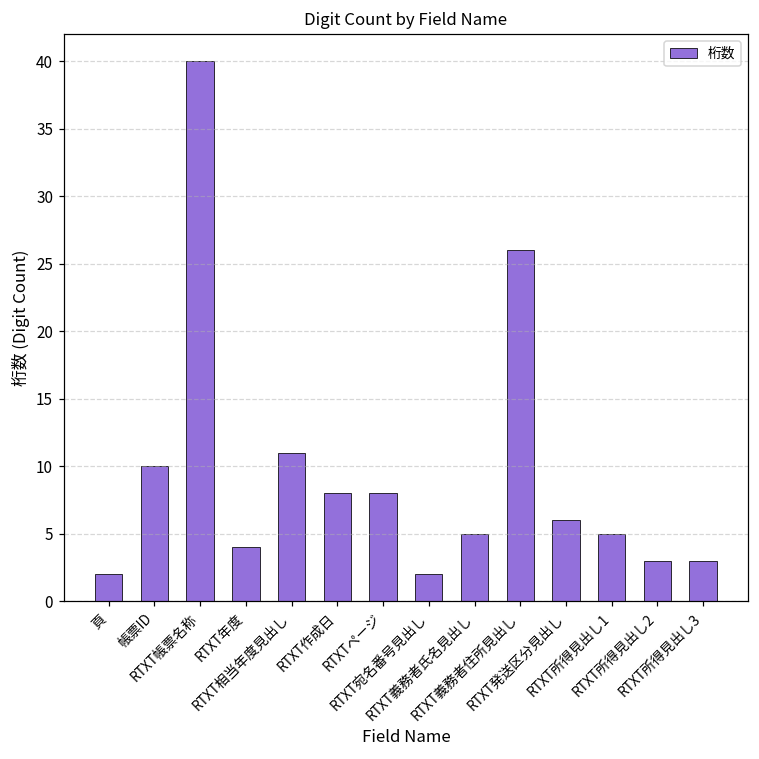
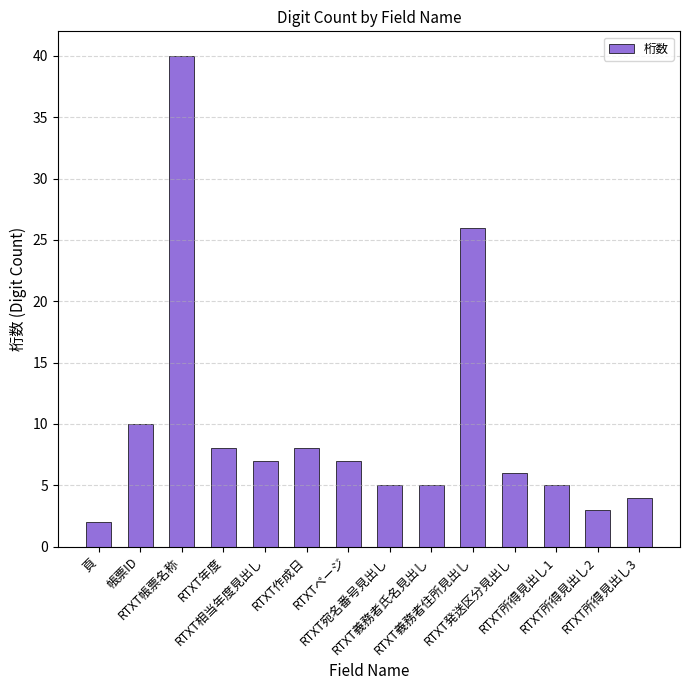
  {
    "頁": 2,
    "帳票ID": 10,
    "RTXT帳票名称": 40,
-   "RTXT年度": 4,
-   "RTXT相当年度見出し": 11,
+   "RTXT年度": 8,
+   "RTXT相当年度見出し": 7,
    "RTXT作成日": 8,
-   "RTXTページ": 8,
-   "RTXT宛名番号見出し": 2,
+   "RTXTページ": 7,
+   "RTXT宛名番号見出し": 5,
    "RTXT義務者氏名見出し": 5,
    "RTXT義務者住所見出し": 26,
    "RTXT発送区分見出し": 6,
    "RTXT所得見出し1": 5,
    "RTXT所得見出し2": 3,
-   "RTXT所得見出し3": 3
+   "RTXT所得見出し3": 4
  }
